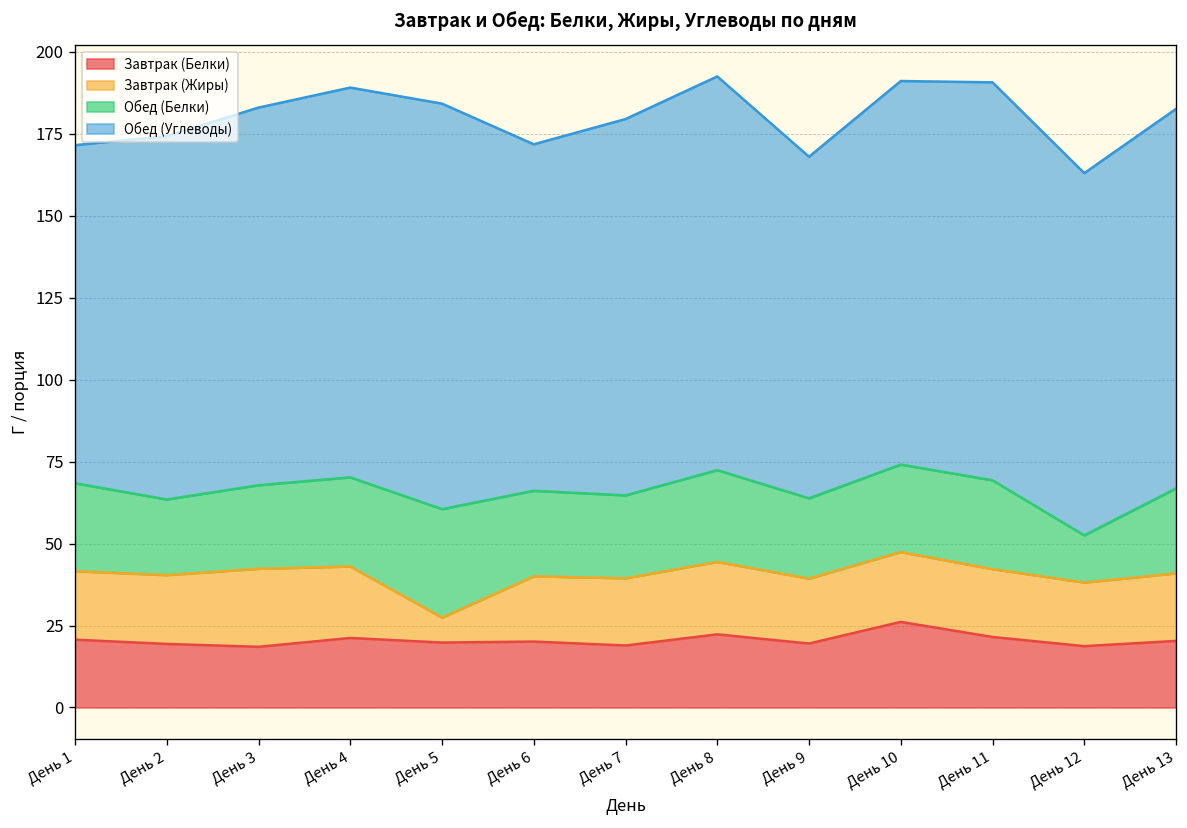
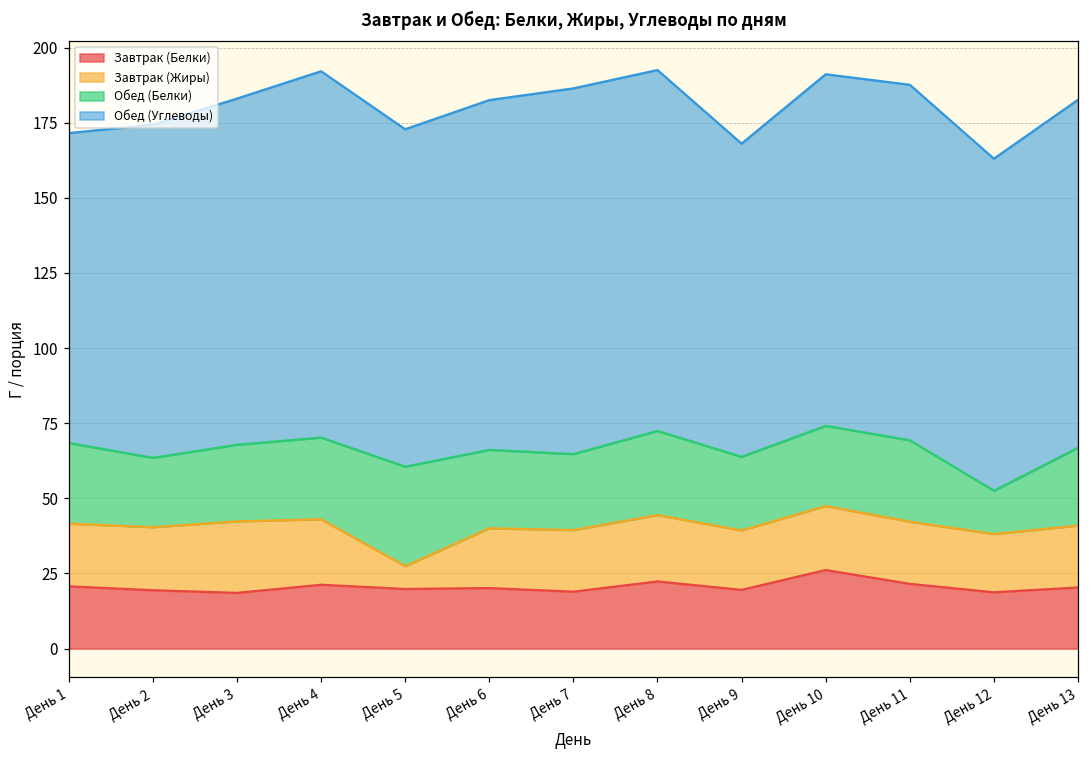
  {
    "Завтрак (Белки)": {
      "День 1": 21,
      "День 2": 19,
      "День 3": 19,
      "День 4": 21,
      "День 5": 20,
      "День 6": 20,
      "День 7": 19,
      "День 8": 22,
      "День 9": 20,
      "День 10": 26,
      "День 11": 22,
      "День 12": 19,
      "День 13": 20
    },
    "Завтрак (Жиры)": {
      "День 1": 21,
      "День 2": 21,
      "День 3": 24,
      "День 4": 22,
      "День 5": 8,
      "День 6": 20,
      "День 7": 21,
      "День 8": 22,
      "День 9": 20,
      "День 10": 21,
      "День 11": 21,
      "День 12": 19,
      "День 13": 21
    },
    "Обед (Белки)": {
      "День 1": 27,
      "День 2": 23,
      "День 3": 26,
      "День 4": 27,
      "День 5": 33,
      "День 6": 26,
      "День 7": 25,
      "День 8": 28,
      "День 9": 25,
      "День 10": 27,
      "День 11": 27,
      "День 12": 14,
      "День 13": 26
    },
    "Обед (Углеводы)": {
      "День 1": 103,
      "День 2": 111,
      "День 3": 115,
-     "День 4": 119,
-     "День 5": 124,
-     "День 6": 106,
-     "День 7": 115,
+     "День 4": 122,
+     "День 5": 112,
+     "День 6": 116,
+     "День 7": 122,
      "День 8": 120,
      "День 9": 104,
      "День 10": 117,
-     "День 11": 121,
+     "День 11": 118,
      "День 12": 111,
      "День 13": 116
    }
  }
